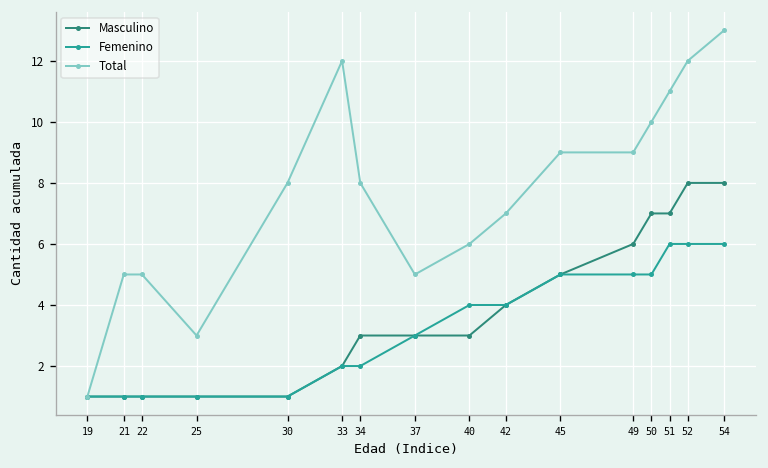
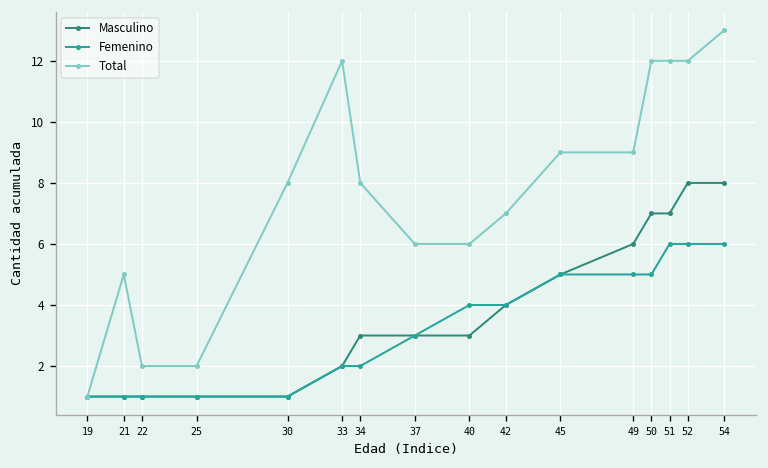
  {
    "Total": {
      "21": 5,
-     "22": 5,
-     "25": 3,
+     "22": 2,
+     "25": 2,
      "30": 8,
      "33": 12,
      "34": 8,
-     "37": 5,
+     "37": 6,
      "40": 6,
      "42": 7,
      "45": 9,
      "49": 9,
-     "50": 10,
-     "51": 11,
+     "50": 12,
+     "51": 12,
      "52": 12,
      "54": 13
    }
  }
